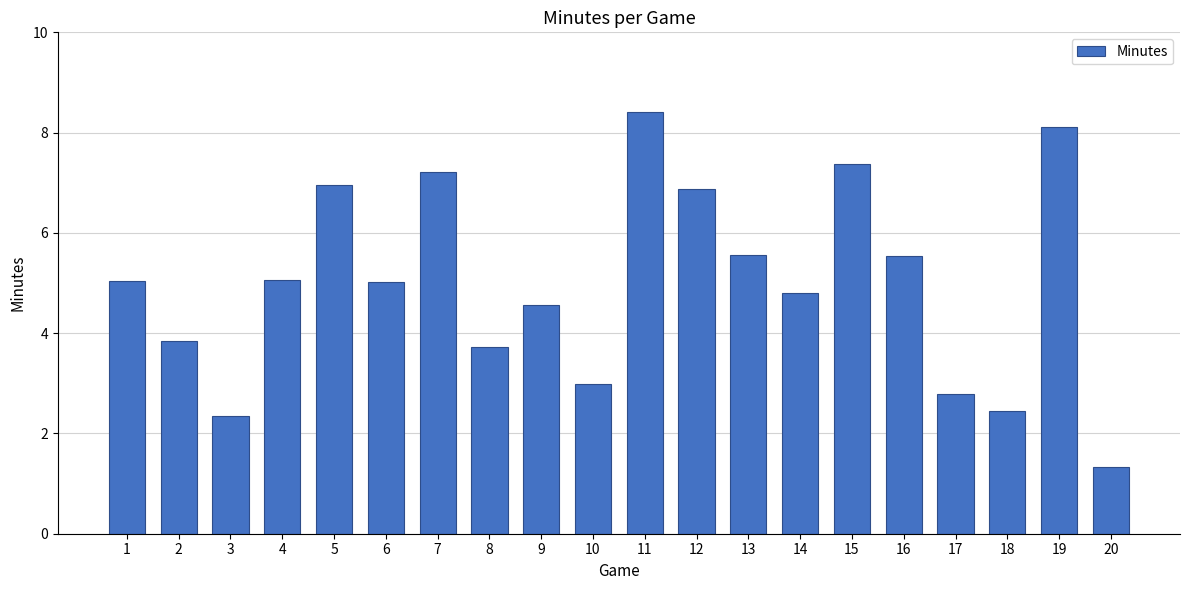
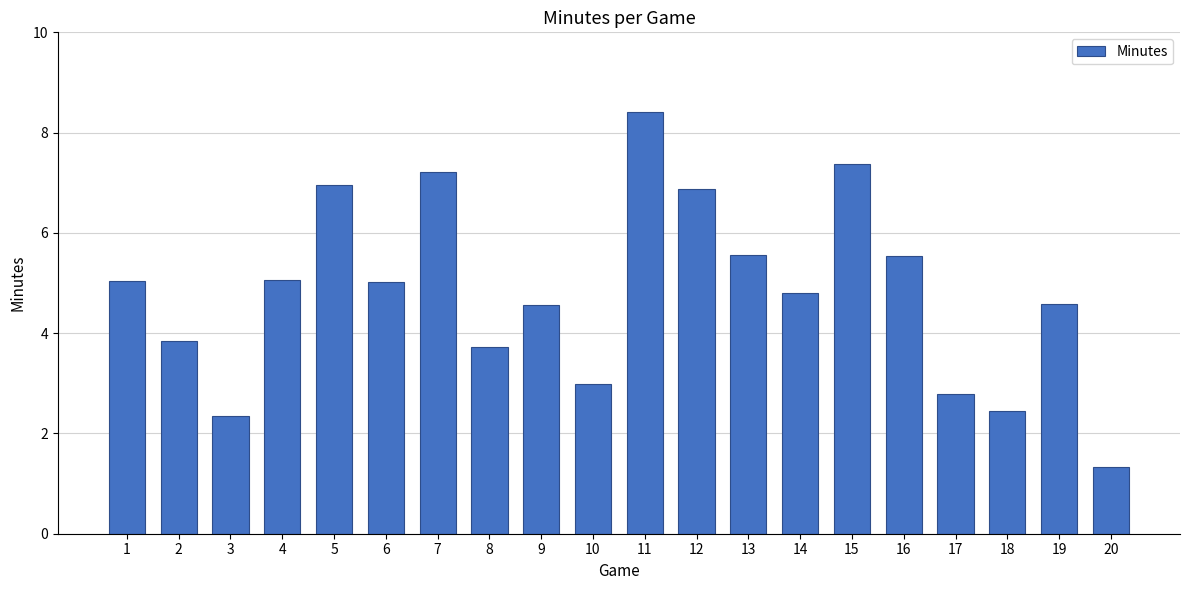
  {
    "1": 5.1,
    "2": 3.9,
    "3": 2.4,
    "4": 5.1,
    "5": 7.0,
    "6": 5.0,
    "7": 7.2,
    "8": 3.7,
    "9": 4.6,
    "10": 3.0,
    "11": 8.4,
    "12": 6.9,
    "13": 5.6,
    "14": 4.8,
    "15": 7.4,
    "16": 5.5,
    "17": 2.8,
    "18": 2.5,
-   "19": 8.1,
+   "19": 4.6,
    "20": 1.3
  }
